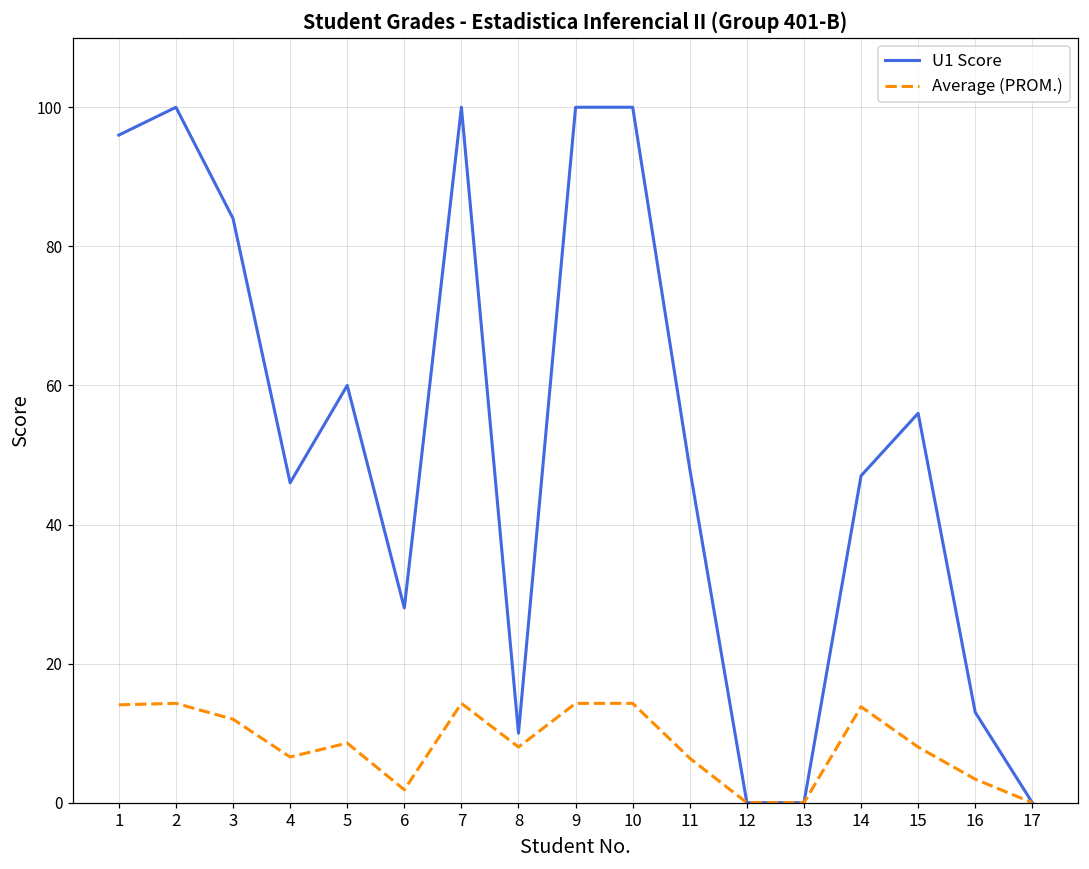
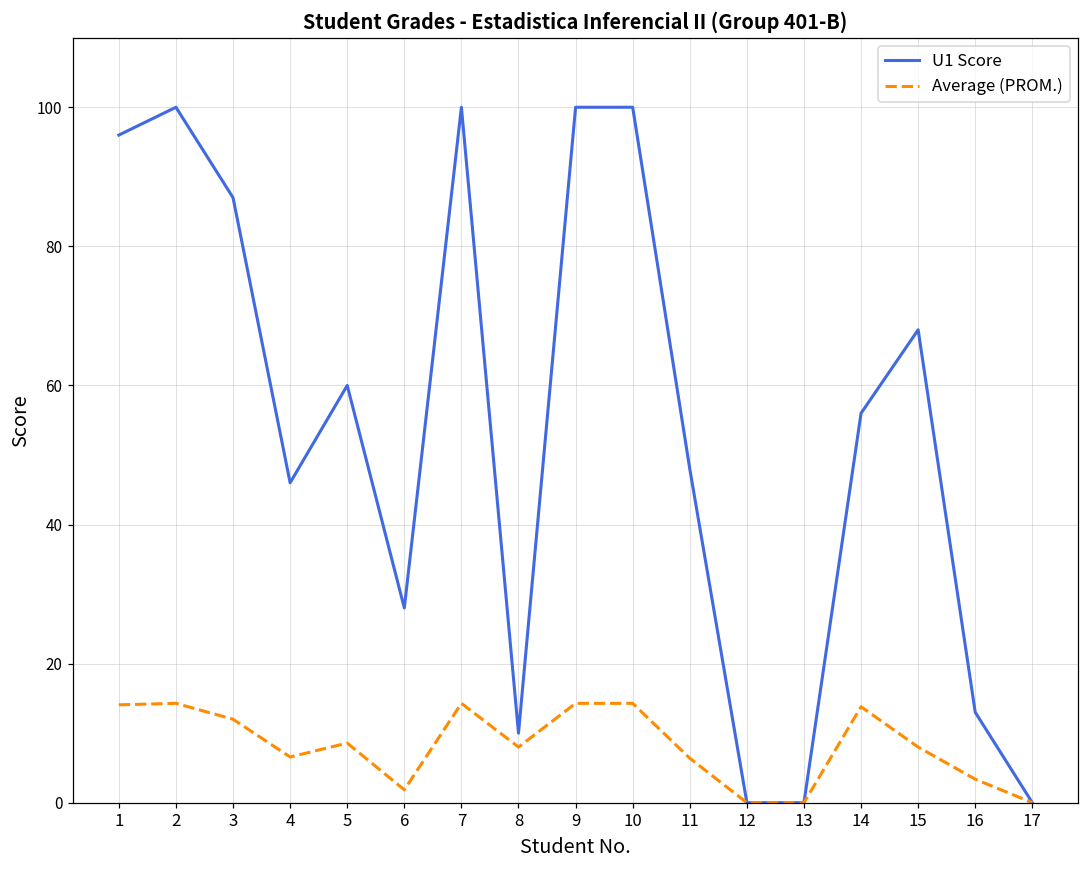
  {
    "U1 Score": {
      "1": 96,
      "2": 100,
-     "3": 84,
+     "3": 87,
      "4": 46,
      "5": 60,
      "6": 28,
      "7": 100,
      "8": 10,
      "9": 100,
      "10": 100,
      "11": 48,
-     "14": 47,
-     "15": 56,
+     "14": 56,
+     "15": 68,
      "16": 13
    },
    "Average (PROM.)": {
      "1": 14,
      "2": 14,
      "3": 12,
      "4": 7,
      "5": 9,
      "6": 2,
      "7": 14,
      "8": 8,
      "9": 14,
      "10": 14,
      "11": 6,
      "14": 14,
      "15": 8,
      "16": 3
    }
  }
